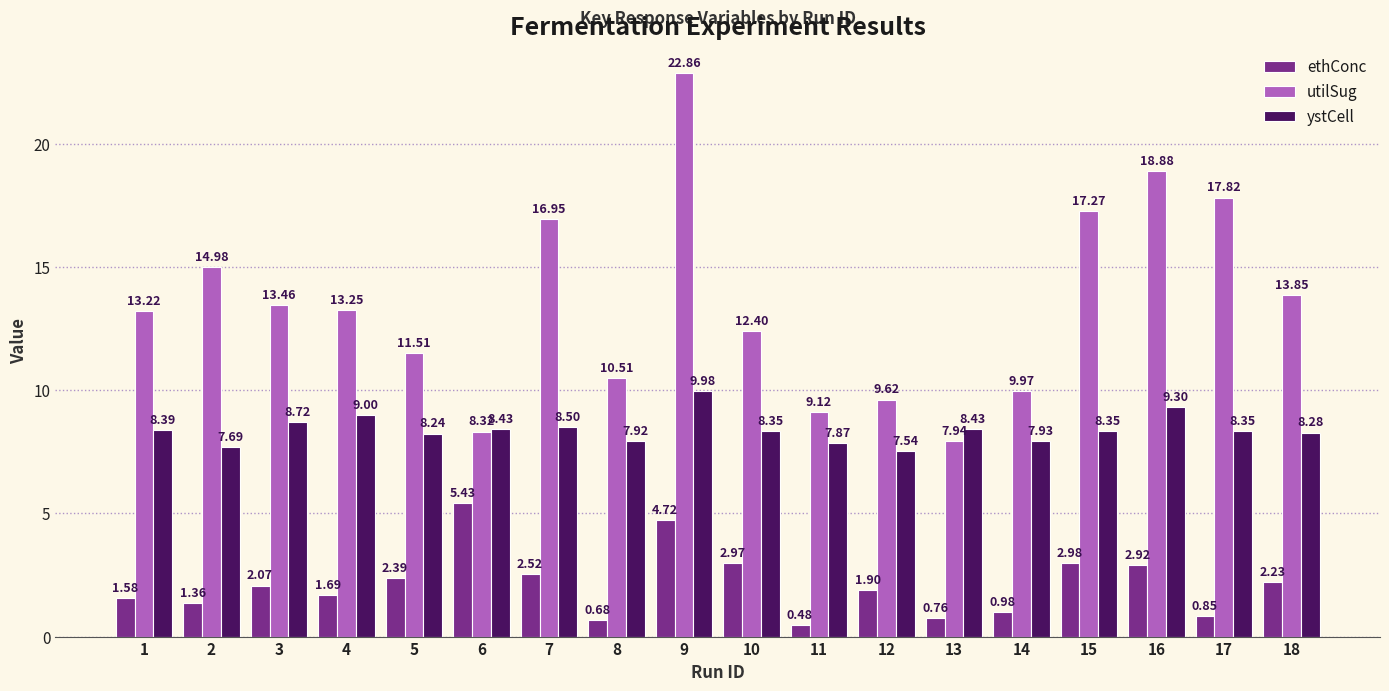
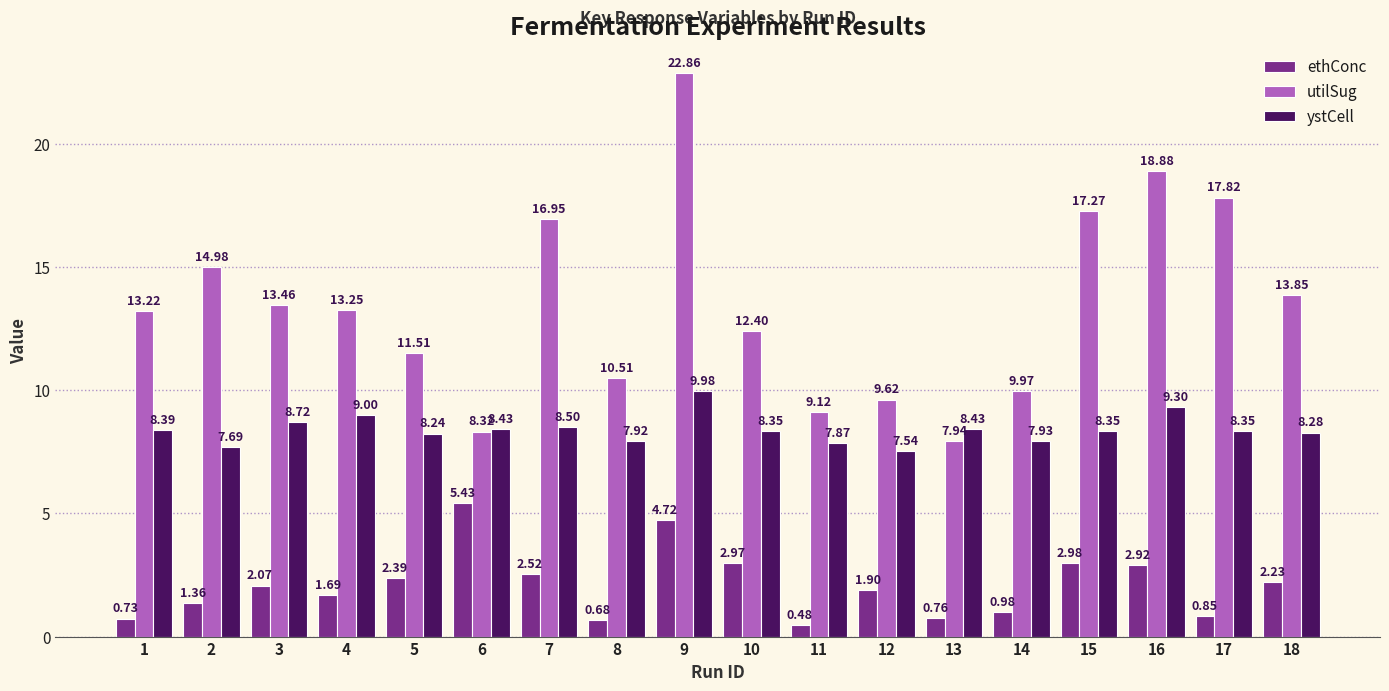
  {
    "ethConc": {
-     "1": 1.58,
+     "1": 0.73,
      "2": 1.36,
      "3": 2.07,
      "4": 1.69,
      "5": 2.39,
      "6": 5.43,
      "7": 2.52,
      "8": 0.68,
      "9": 4.72,
      "10": 2.97,
      "11": 0.48,
      "12": 1.90,
      "13": 0.76,
      "14": 0.98,
      "15": 2.98,
      "16": 2.92,
      "17": 0.85,
      "18": 2.23
    },
    "utilSug": {
      "1": 13.22,
      "2": 14.98,
      "3": 13.46,
      "4": 13.25,
      "5": 11.51,
      "7": 16.95,
      "8": 10.51,
      "9": 22.86,
      "10": 12.40,
      "11": 9.12,
      "12": 9.62,
      "13": 7.94,
      "14": 9.97,
      "15": 17.27,
      "16": 18.88,
      "17": 17.82,
      "18": 13.85
    },
    "ystCell": {
      "1": 8.39,
      "2": 7.69,
      "3": 8.72,
      "4": 9.00,
      "5": 8.24,
      "7": 8.50,
      "8": 7.92,
      "9": 9.98,
      "10": 8.35,
      "11": 7.87,
      "12": 7.54,
      "13": 8.43,
      "14": 7.93,
      "15": 8.35,
      "16": 9.30,
      "17": 8.35,
      "18": 8.28
    }
  }
